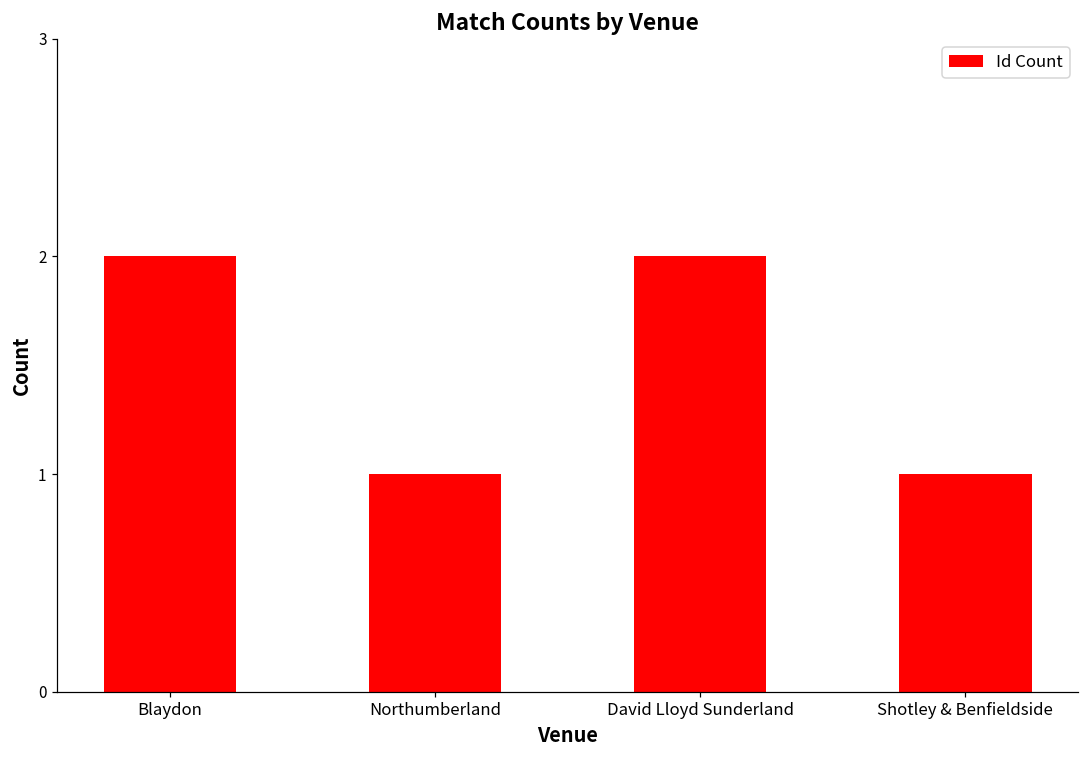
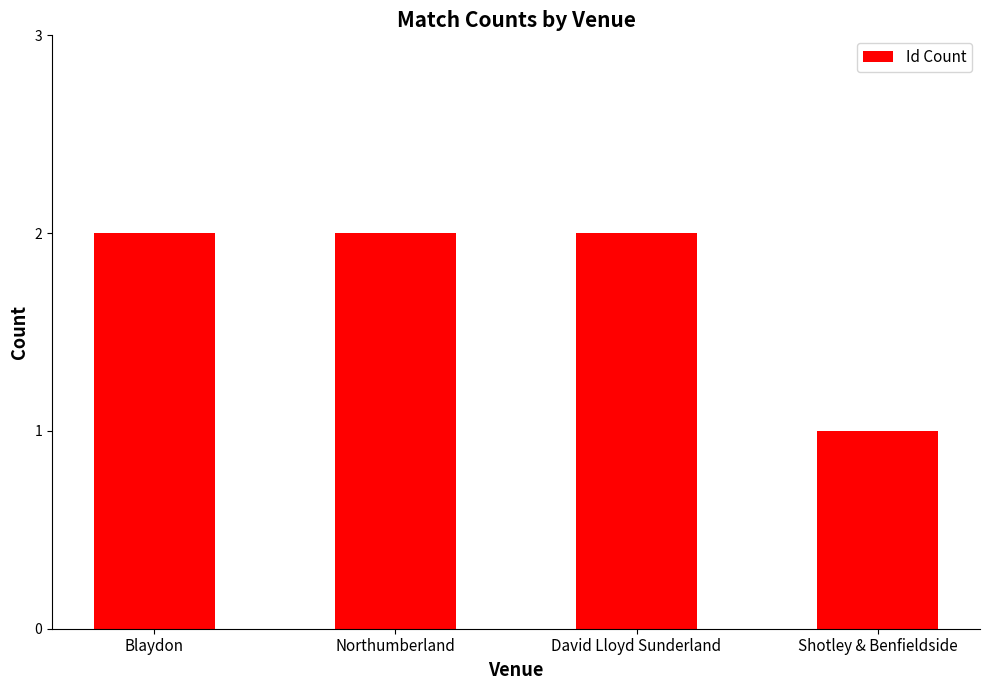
  {
    "Blaydon": 2,
-   "Northumberland": 1,
+   "Northumberland": 2,
    "David Lloyd Sunderland": 2,
    "Shotley & Benfieldside": 1
  }
